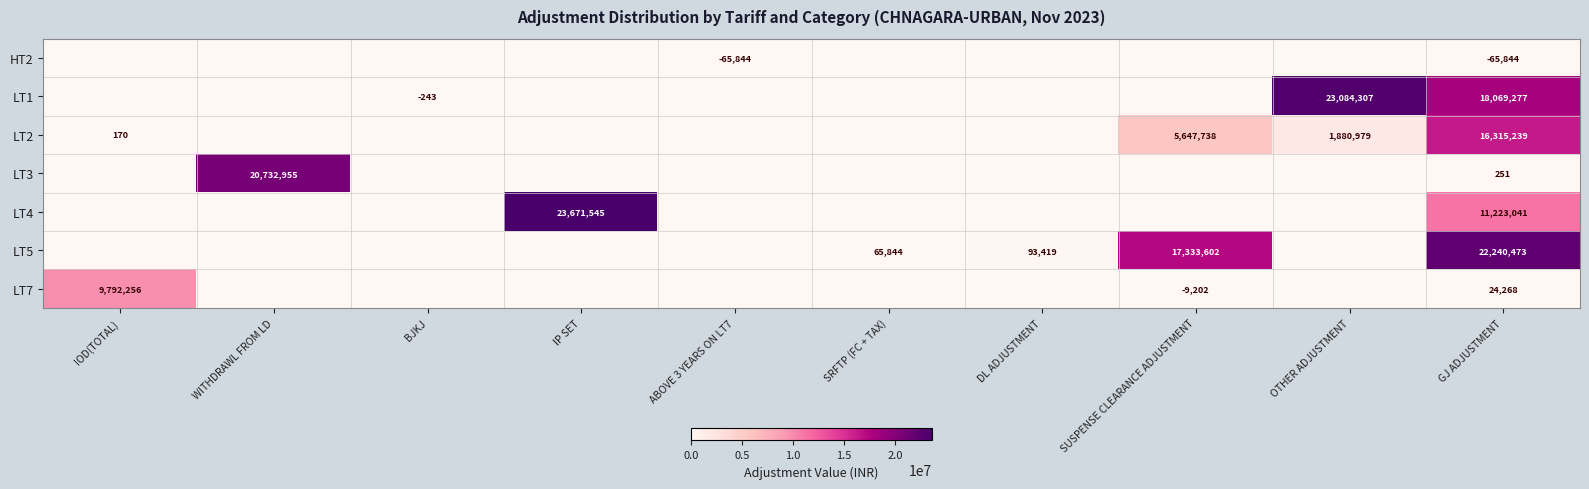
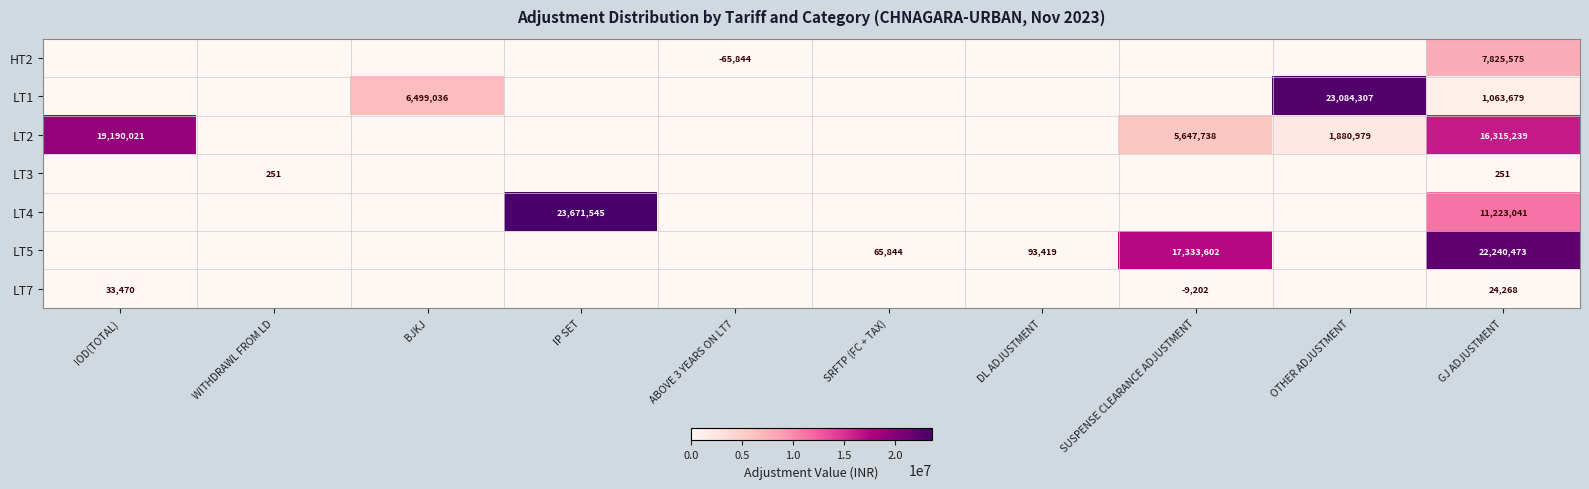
  {
    "HT2": {
      "ABOVE 3 YEARS ON LT7": "-65,844",
-     "GJ ADJUSTMENT": "-65,844"
+     "GJ ADJUSTMENT": "7,825,575"
    },
    "LT1": {
-     "BJKJ": "-243",
+     "BJKJ": "6,499,036",
      "OTHER ADJUSTMENT": "23,084,307",
-     "GJ ADJUSTMENT": "18,069,277"
+     "GJ ADJUSTMENT": "1,063,679"
    },
    "LT2": {
-     "IOD(TOTAL)": "170",
+     "IOD(TOTAL)": "19,190,021",
      "SUSPENSE CLEARANCE ADJUSTMENT": "5,647,738",
      "OTHER ADJUSTMENT": "1,880,979",
      "GJ ADJUSTMENT": "16,315,239"
    },
    "LT3": {
-     "WITHDRAWL FROM LD": "20,732,955",
+     "WITHDRAWL FROM LD": "251",
      "GJ ADJUSTMENT": "251"
    },
    "LT4": {
      "IP SET": "23,671,545",
      "GJ ADJUSTMENT": "11,223,041"
    },
    "LT5": {
      "SRFTP (FC + TAX)": "65,844",
      "DL ADJUSTMENT": "93,419",
      "SUSPENSE CLEARANCE ADJUSTMENT": "17,333,602",
      "GJ ADJUSTMENT": "22,240,473"
    },
    "LT7": {
-     "IOD(TOTAL)": "9,792,256",
+     "IOD(TOTAL)": "33,470",
      "SUSPENSE CLEARANCE ADJUSTMENT": "-9,202",
      "GJ ADJUSTMENT": "24,268"
    }
  }
